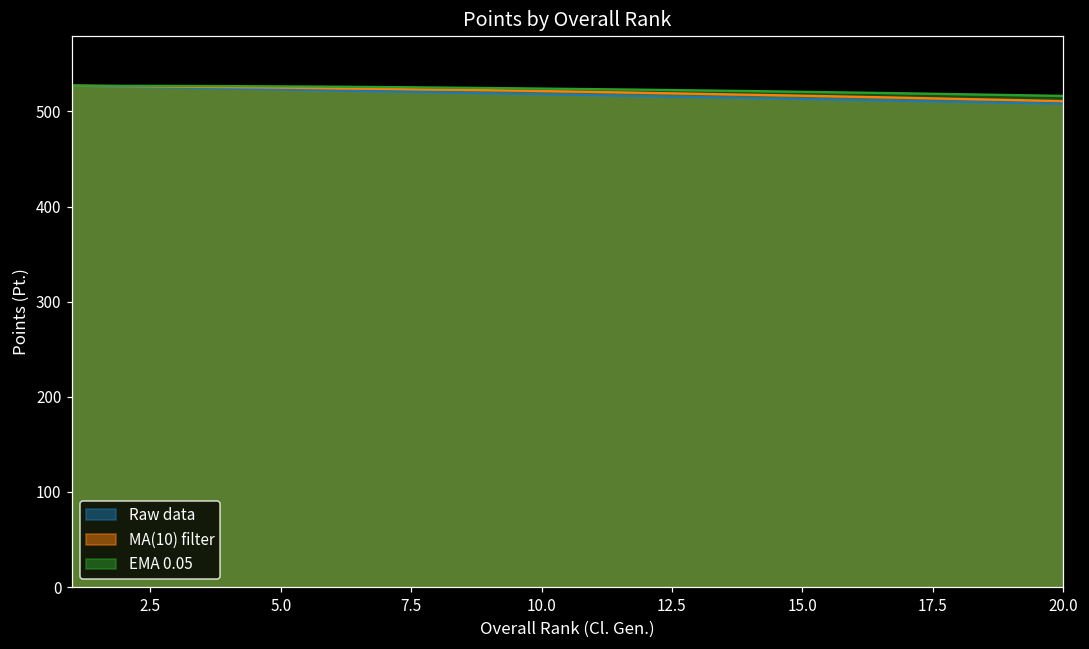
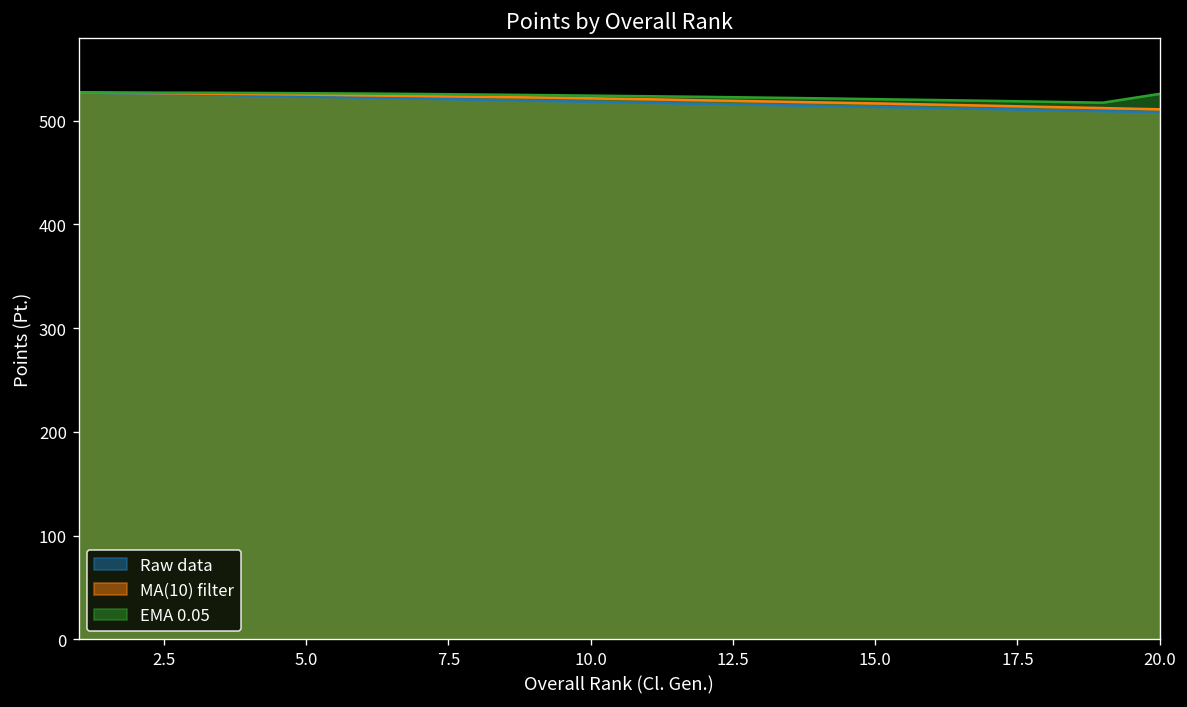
  {
    "Raw data": {
      "10.0": 520,
      "15.0": 510
    },
    "MA(10) filter": {
      "15.0": 520
    },
    "EMA 0.05": {
      "15.0": 520,
-     "20.0": 520
+     "20.0": 530
    }
  }
